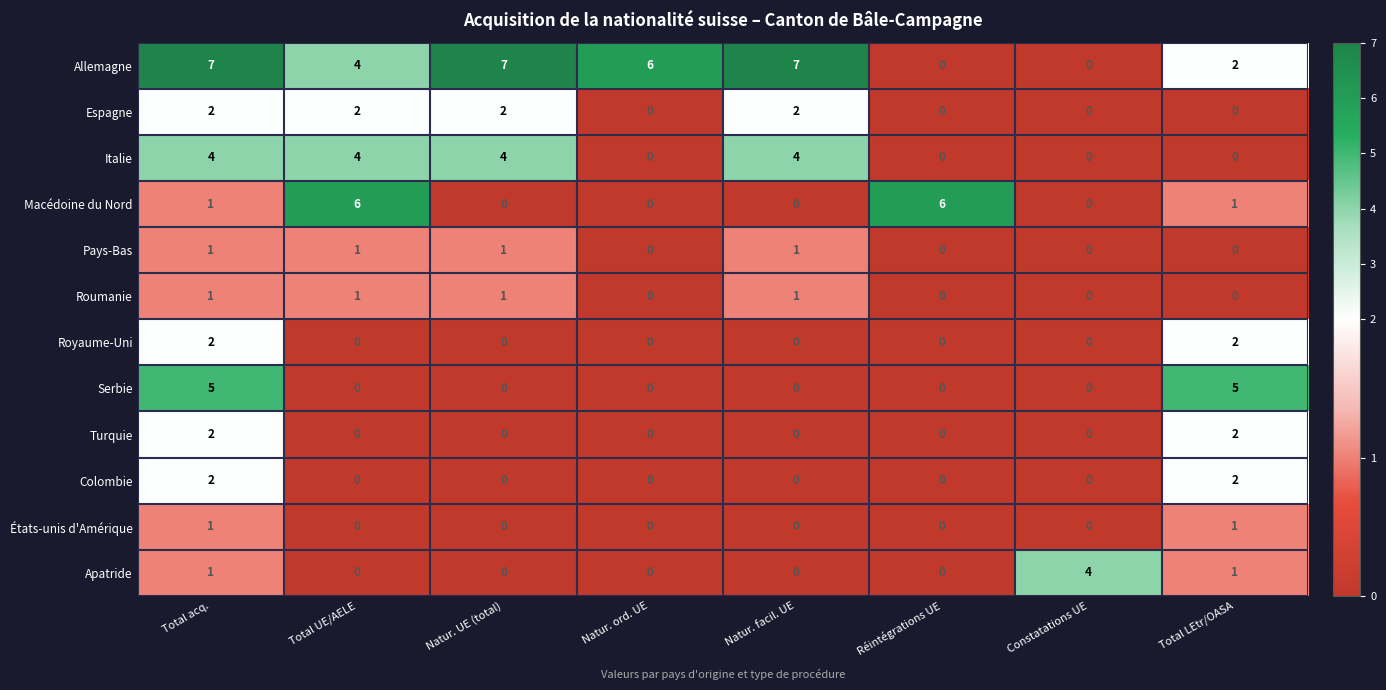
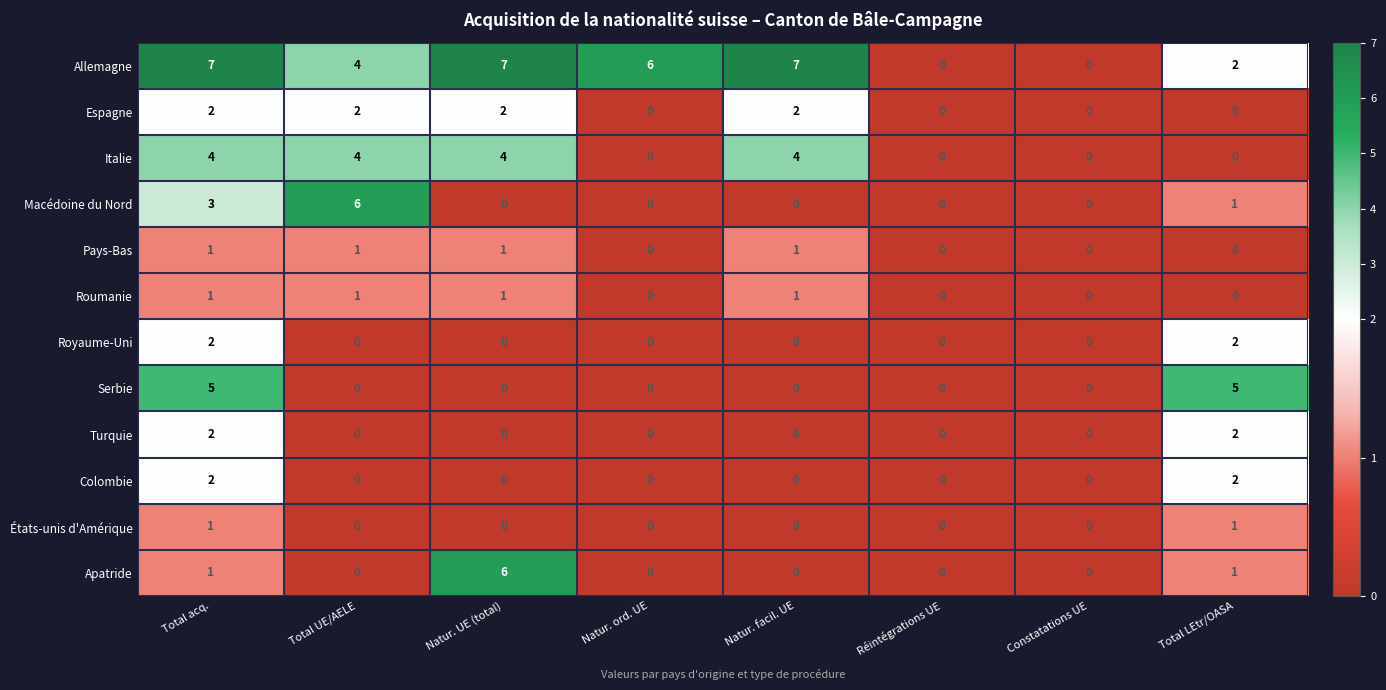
  {
    "Allemagne": {
      "Total acq.": 7,
      "Total UE/AELE": 4,
      "Natur. UE (total)": 7,
      "Natur. ord. UE": 6,
      "Natur. facil. UE": 7,
      "Réintégrations UE": 0,
      "Constatations UE": 0,
      "Total LEtr/OASA": 2
    },
    "Espagne": {
      "Total acq.": 2,
      "Total UE/AELE": 2,
      "Natur. UE (total)": 2,
      "Natur. ord. UE": 0,
      "Natur. facil. UE": 2,
      "Réintégrations UE": 0,
      "Constatations UE": 0,
      "Total LEtr/OASA": 0
    },
    "Italie": {
      "Total acq.": 4,
      "Total UE/AELE": 4,
      "Natur. UE (total)": 4,
      "Natur. ord. UE": 0,
      "Natur. facil. UE": 4,
      "Réintégrations UE": 0,
      "Constatations UE": 0,
      "Total LEtr/OASA": 0
    },
    "Macédoine du Nord": {
-     "Total acq.": 1,
+     "Total acq.": 3,
      "Total UE/AELE": 6,
      "Natur. UE (total)": 0,
      "Natur. ord. UE": 0,
      "Natur. facil. UE": 0,
-     "Réintégrations UE": 6,
+     "Réintégrations UE": 0,
      "Constatations UE": 0,
      "Total LEtr/OASA": 1
    },
    "Pays-Bas": {
      "Total acq.": 1,
      "Total UE/AELE": 1,
      "Natur. UE (total)": 1,
      "Natur. ord. UE": 0,
      "Natur. facil. UE": 1,
      "Réintégrations UE": 0,
      "Constatations UE": 0,
      "Total LEtr/OASA": 0
    },
    "Roumanie": {
      "Total acq.": 1,
      "Total UE/AELE": 1,
      "Natur. UE (total)": 1,
      "Natur. ord. UE": 0,
      "Natur. facil. UE": 1,
      "Réintégrations UE": 0,
      "Constatations UE": 0,
      "Total LEtr/OASA": 0
    },
    "Royaume-Uni": {
      "Total acq.": 2,
      "Total UE/AELE": 0,
      "Natur. UE (total)": 0,
      "Natur. ord. UE": 0,
      "Natur. facil. UE": 0,
      "Réintégrations UE": 0,
      "Constatations UE": 0,
      "Total LEtr/OASA": 2
    },
    "Serbie": {
      "Total acq.": 5,
      "Total UE/AELE": 0,
      "Natur. UE (total)": 0,
      "Natur. ord. UE": 0,
      "Natur. facil. UE": 0,
      "Réintégrations UE": 0,
      "Constatations UE": 0,
      "Total LEtr/OASA": 5
    },
    "Turquie": {
      "Total acq.": 2,
      "Total UE/AELE": 0,
      "Natur. UE (total)": 0,
      "Natur. ord. UE": 0,
      "Natur. facil. UE": 0,
      "Réintégrations UE": 0,
      "Constatations UE": 0,
      "Total LEtr/OASA": 2
    },
    "Colombie": {
      "Total acq.": 2,
      "Total UE/AELE": 0,
      "Natur. UE (total)": 0,
      "Natur. ord. UE": 0,
      "Natur. facil. UE": 0,
      "Réintégrations UE": 0,
      "Constatations UE": 0,
      "Total LEtr/OASA": 2
    },
    "États-unis d'Amérique": {
      "Total acq.": 1,
      "Total UE/AELE": 0,
      "Natur. UE (total)": 0,
      "Natur. ord. UE": 0,
      "Natur. facil. UE": 0,
      "Réintégrations UE": 0,
      "Constatations UE": 0,
      "Total LEtr/OASA": 1
    },
    "Apatride": {
      "Total acq.": 1,
      "Total UE/AELE": 0,
-     "Natur. UE (total)": 0,
+     "Natur. UE (total)": 6,
      "Natur. ord. UE": 0,
      "Natur. facil. UE": 0,
      "Réintégrations UE": 0,
-     "Constatations UE": 4,
+     "Constatations UE": 0,
      "Total LEtr/OASA": 1
    }
  }
